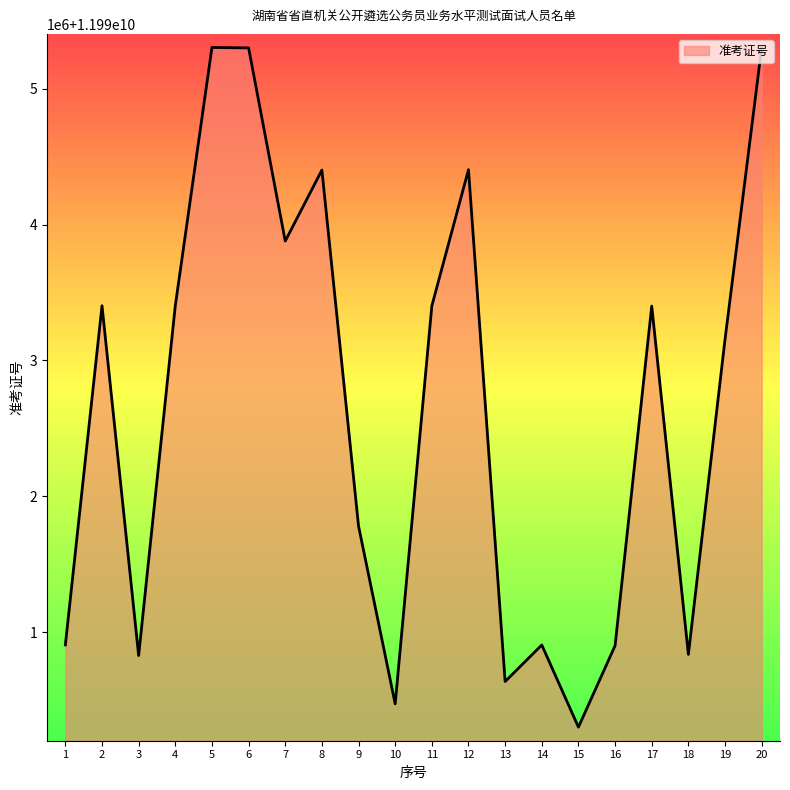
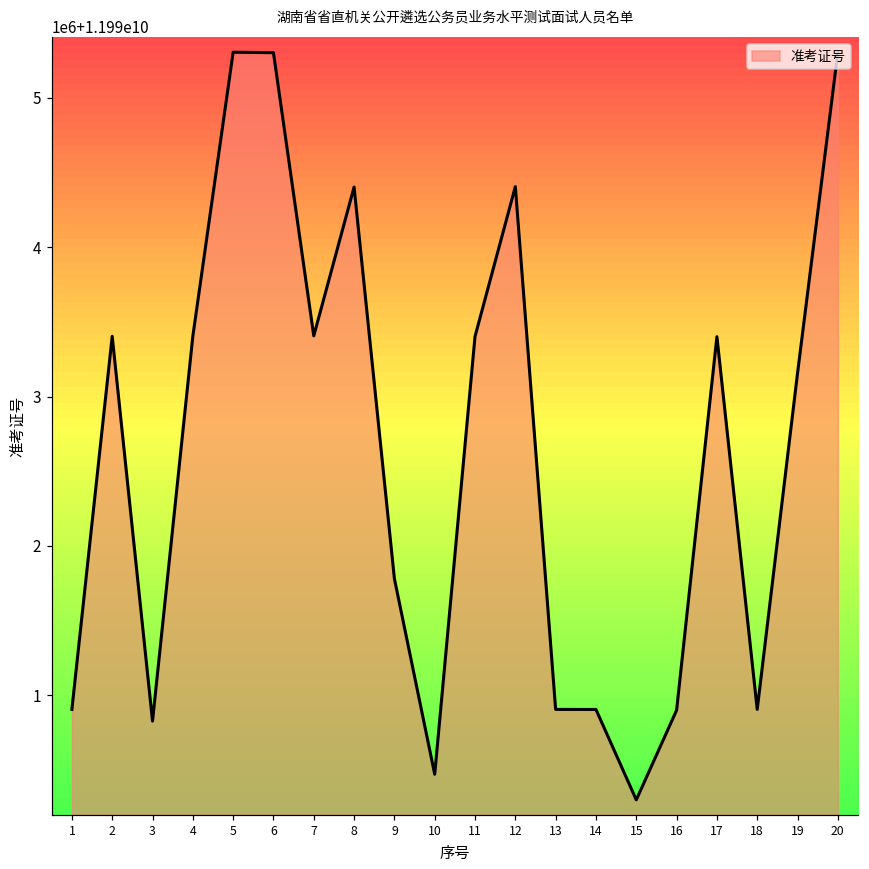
  {
    "1": 11990910000,
    "2": 11993400000,
    "3": 11990830000,
    "4": 11993400000,
    "5": 11995300000,
    "6": 11995300000,
-   "7": 11993880000,
+   "7": 11993410000,
    "8": 11994400000,
    "9": 11991780000,
    "10": 11990470000,
    "11": 11993400000,
    "12": 11994400000,
-   "13": 11990640000,
+   "13": 11990910000,
    "14": 11990910000,
    "15": 11990300000,
    "16": 11990900000,
    "17": 11993400000,
-   "18": 11990840000,
+   "18": 11990910000,
    "19": 11993160000
  }
